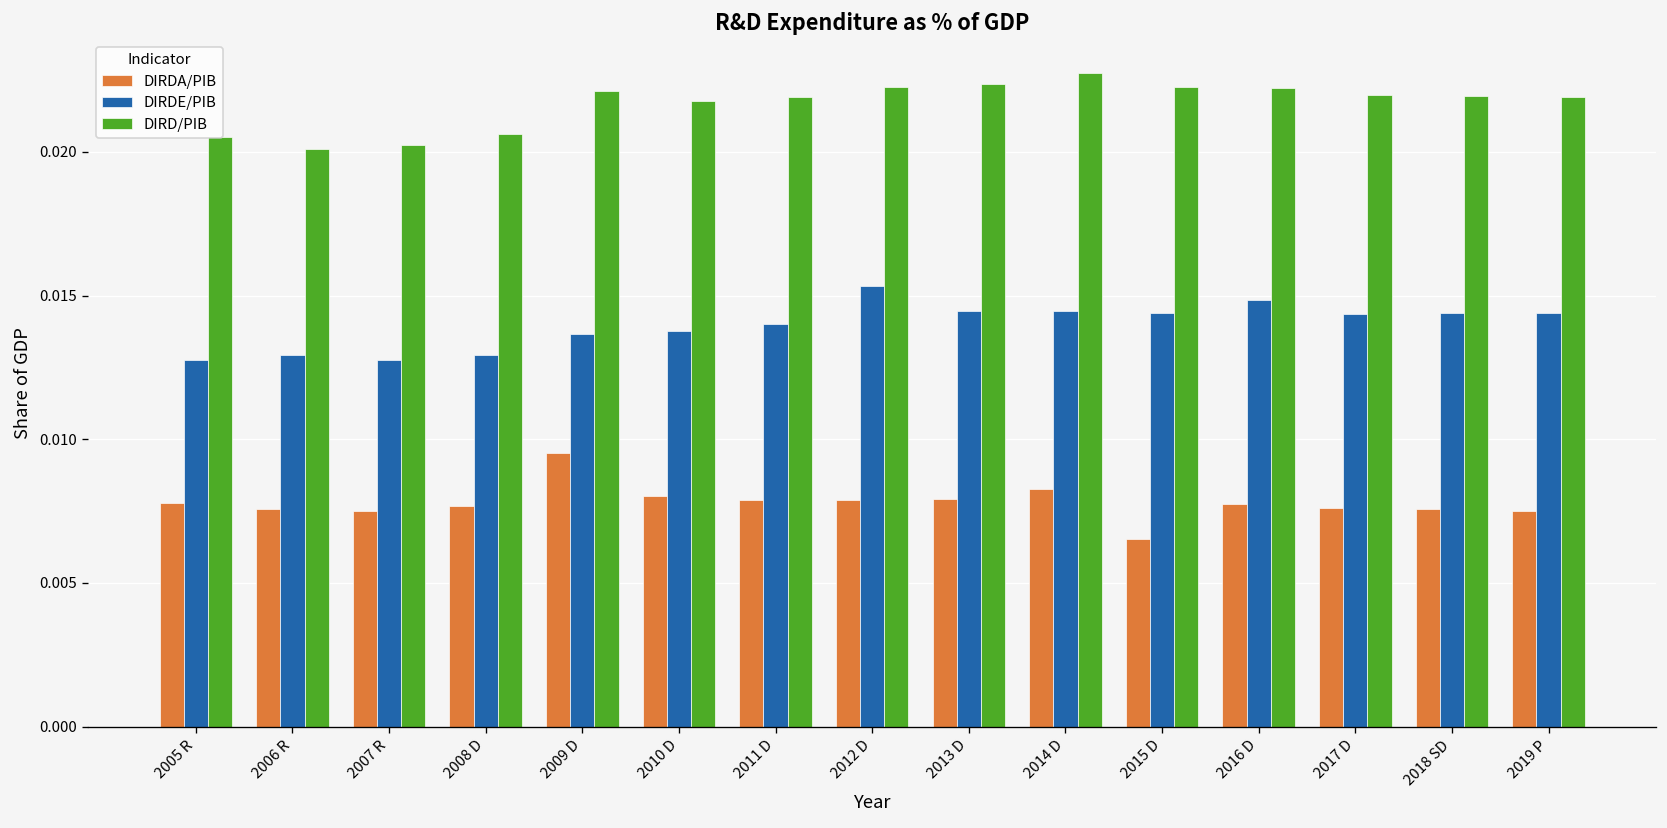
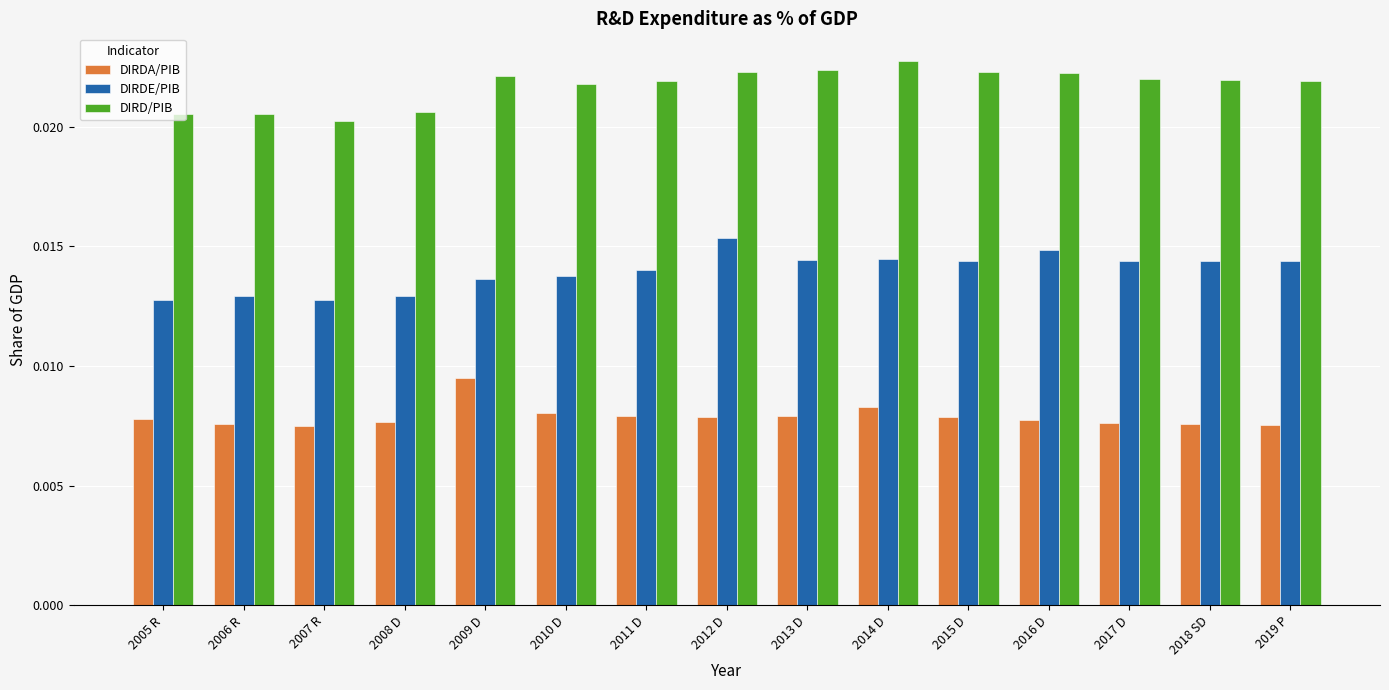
  {
    "DIRDA/PIB": {
      "2005 R": 0.0078,
      "2006 R": 0.0076,
      "2007 R": 0.0075,
      "2008 D": 0.0077,
      "2009 D": 0.0095,
      "2010 D": 0.0080,
      "2011 D": 0.0079,
      "2012 D": 0.0079,
      "2013 D": 0.0079,
      "2014 D": 0.0083,
-     "2015 D": 0.0065,
+     "2015 D": 0.0079,
      "2016 D": 0.0078,
      "2017 D": 0.0076,
      "2018 SD": 0.0076,
      "2019 P": 0.0075
    },
    "DIRDE/PIB": {
      "2005 R": 0.0127,
      "2006 R": 0.0129,
      "2007 R": 0.0128,
      "2008 D": 0.0129,
      "2009 D": 0.0136,
      "2010 D": 0.0138,
      "2011 D": 0.0140,
      "2012 D": 0.0153,
      "2013 D": 0.0144,
      "2014 D": 0.0145,
      "2015 D": 0.0144,
      "2016 D": 0.0149,
      "2017 D": 0.0144,
      "2018 SD": 0.0144,
      "2019 P": 0.0144
    },
    "DIRD/PIB": {
-     "2006 R": 0.0201,
+     "2006 R": 0.0205,
      "2007 R": 0.0202,
      "2008 D": 0.0206,
      "2009 D": 0.0221,
      "2010 D": 0.0218,
      "2011 D": 0.0219,
      "2012 D": 0.0223,
      "2013 D": 0.0224,
      "2014 D": 0.0228,
      "2015 D": 0.0223,
      "2016 D": 0.0222,
      "2017 D": 0.0220,
      "2018 SD": 0.0220,
      "2019 P": 0.0219
    }
  }
